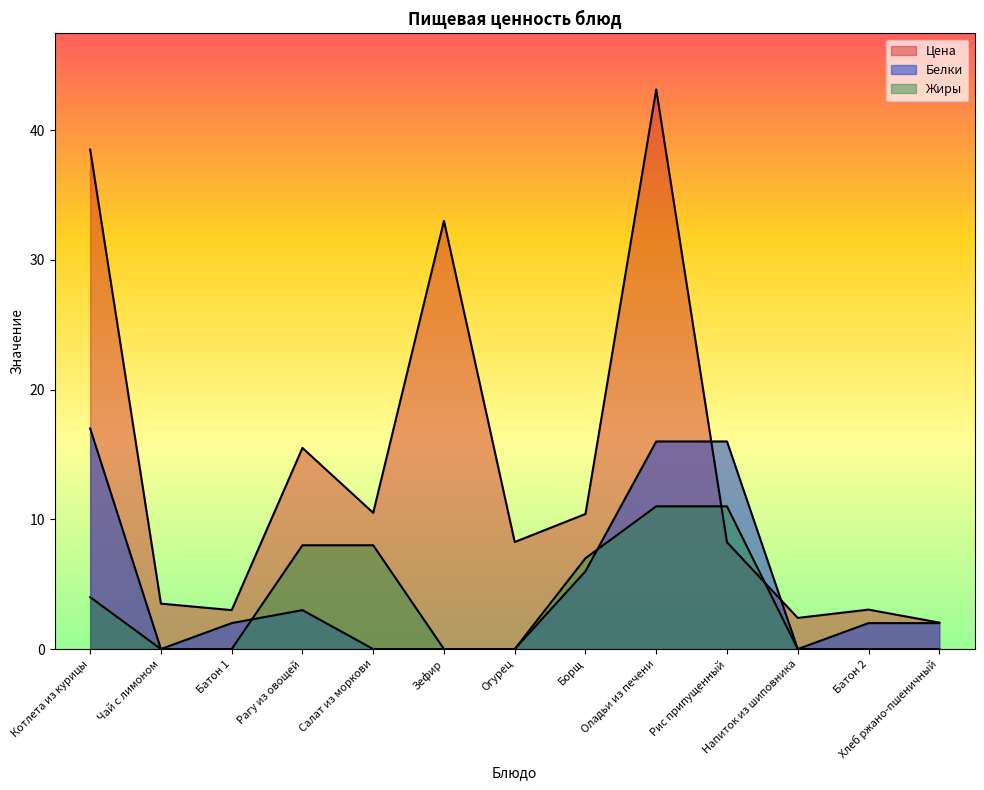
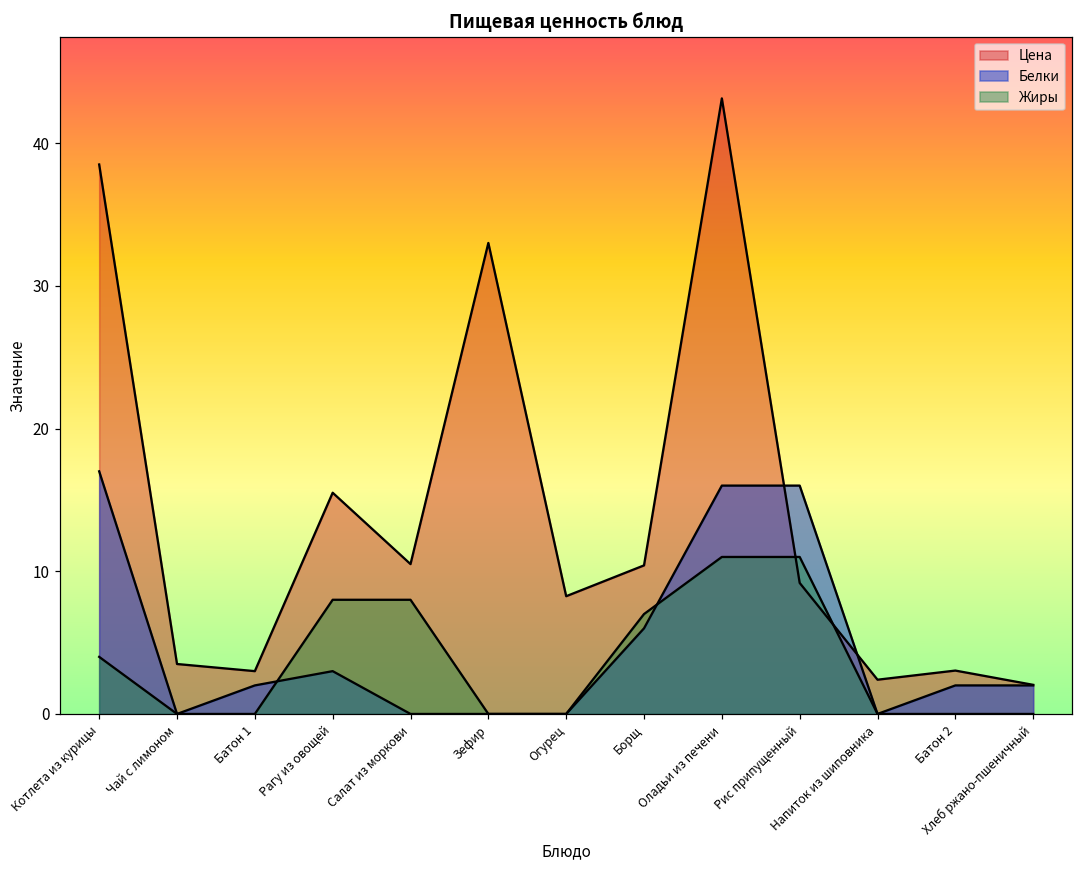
  {
    "Цена": {
      "Котлета из курицы": 38.5,
      "Чай с лимоном": 3.5,
      "Батон 1": 3.0,
      "Рагу из овощей": 15.5,
      "Салат из моркови": 10.5,
      "Зефир": 33.0,
      "Огурец": 8.3,
      "Борщ": 10.4,
      "Оладьи из печени": 43.1,
-     "Рис припущенный": 8.2,
+     "Рис припущенный": 9.2,
      "Напиток из шиповника": 2.4,
      "Батон 2": 3.0
    },
    "Белки": {
      "Котлета из курицы": 17.0,
      "Батон 1": 2.0,
      "Рагу из овощей": 3.0,
      "Салат из моркови": 0.0,
      "Борщ": 6.0,
      "Оладьи из печени": 16.0,
      "Рис припущенный": 16.0,
      "Батон 2": 2.0
    },
    "Жиры": {
      "Котлета из курицы": 4.0,
      "Батон 1": 0.0,
      "Рагу из овощей": 8.0,
      "Салат из моркови": 8.0,
      "Борщ": 7.0,
      "Оладьи из печени": 11.0,
      "Рис припущенный": 11.0,
      "Батон 2": 0.0,
      "Хлеб ржано-пшеничный": 0.0
    }
  }
